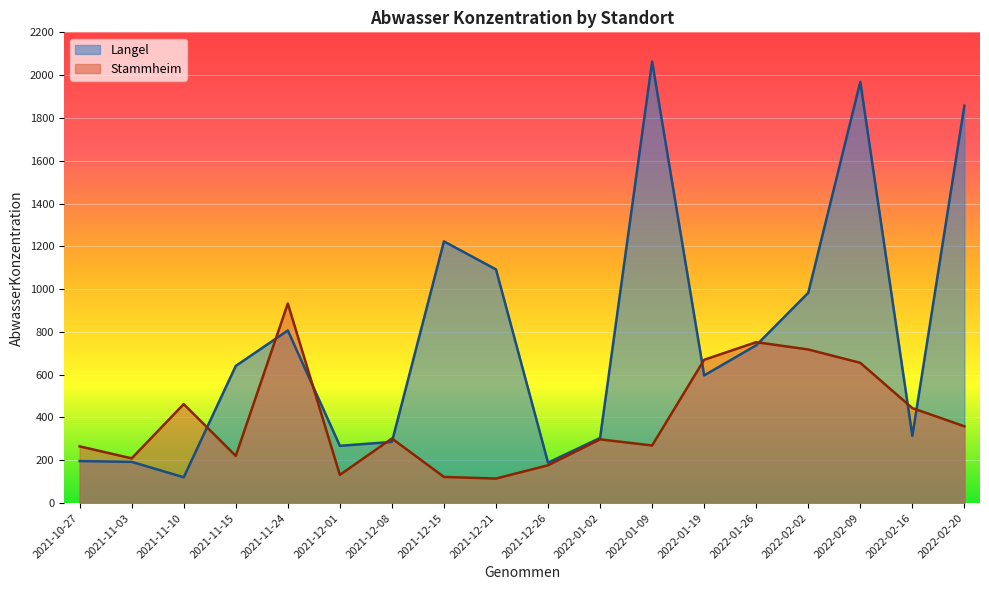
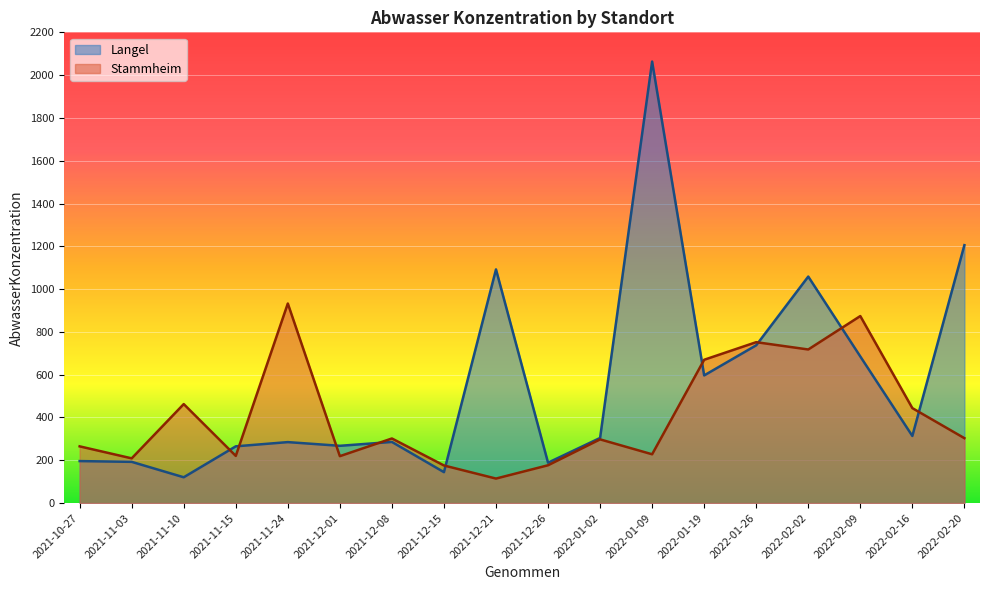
  {
    "Langel": {
      "2021-10-27": 200,
      "2021-11-03": 190,
      "2021-11-10": 120,
-     "2021-11-15": 640,
-     "2021-11-24": 810,
+     "2021-11-15": 270,
+     "2021-11-24": 280,
      "2021-12-01": 270,
      "2021-12-08": 290,
-     "2021-12-15": 1220,
+     "2021-12-15": 140,
      "2021-12-21": 1090,
      "2021-12-26": 190,
      "2022-01-09": 2060,
      "2022-01-19": 600,
      "2022-01-26": 740,
-     "2022-02-02": 980,
-     "2022-02-09": 1970,
+     "2022-02-02": 1060,
+     "2022-02-09": 690,
      "2022-02-16": 310,
-     "2022-02-20": 1860
+     "2022-02-20": 1210
    },
    "Stammheim": {
      "2021-10-27": 270,
      "2021-11-03": 210,
      "2021-11-10": 460,
      "2021-11-15": 220,
      "2021-11-24": 930,
-     "2021-12-01": 130,
+     "2021-12-01": 220,
      "2021-12-08": 300,
-     "2021-12-15": 120,
+     "2021-12-15": 180,
      "2021-12-21": 110,
      "2021-12-26": 180,
-     "2022-01-09": 270,
+     "2022-01-09": 230,
      "2022-01-19": 670,
      "2022-01-26": 750,
      "2022-02-02": 720,
-     "2022-02-09": 660,
+     "2022-02-09": 870,
      "2022-02-16": 440,
-     "2022-02-20": 360
+     "2022-02-20": 300
    }
  }
